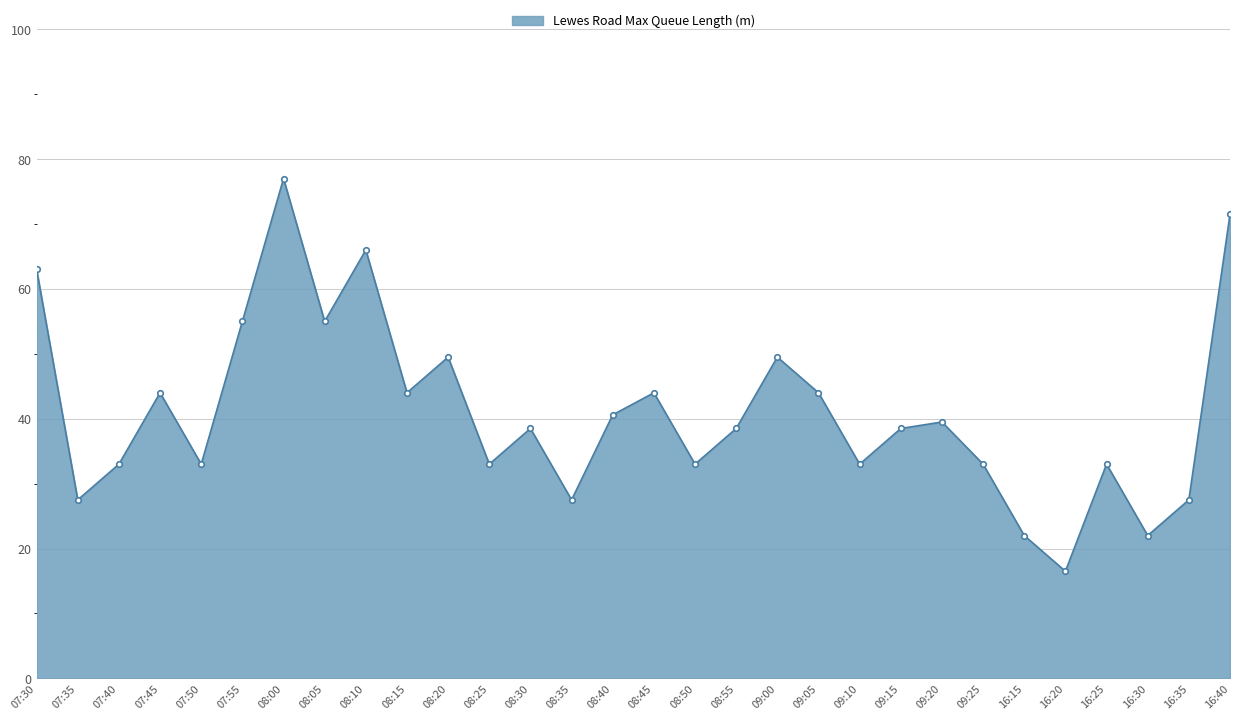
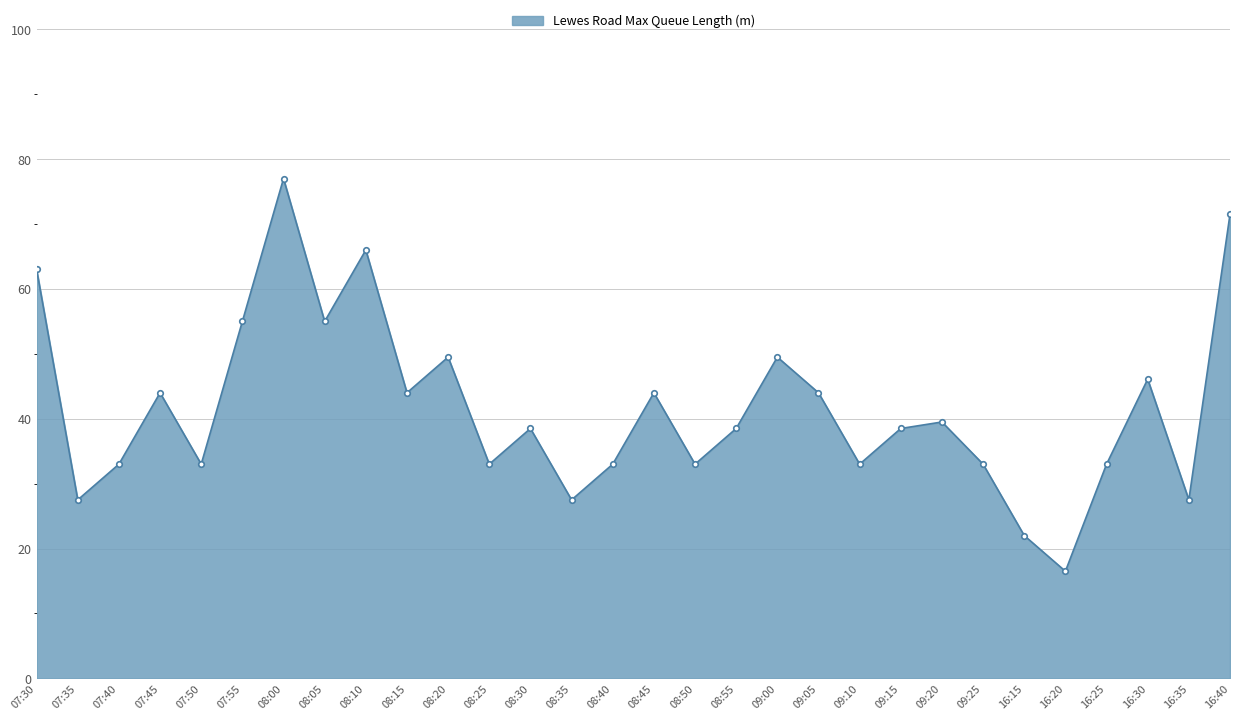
  {
    "07:30": 63,
    "07:35": 28,
    "07:40": 33,
    "07:45": 44,
    "07:50": 33,
    "07:55": 55,
    "08:00": 77,
    "08:05": 55,
    "08:10": 66,
    "08:15": 44,
    "08:20": 50,
    "08:25": 33,
    "08:30": 39,
    "08:35": 28,
-   "08:40": 41,
+   "08:40": 33,
    "08:45": 44,
    "08:50": 33,
    "08:55": 39,
    "09:00": 50,
    "09:05": 44,
    "09:10": 33,
    "09:15": 39,
    "09:20": 40,
    "09:25": 33,
    "16:15": 22,
    "16:20": 17,
    "16:25": 33,
-   "16:30": 22,
+   "16:30": 46,
    "16:35": 28,
    "16:40": 72
  }
